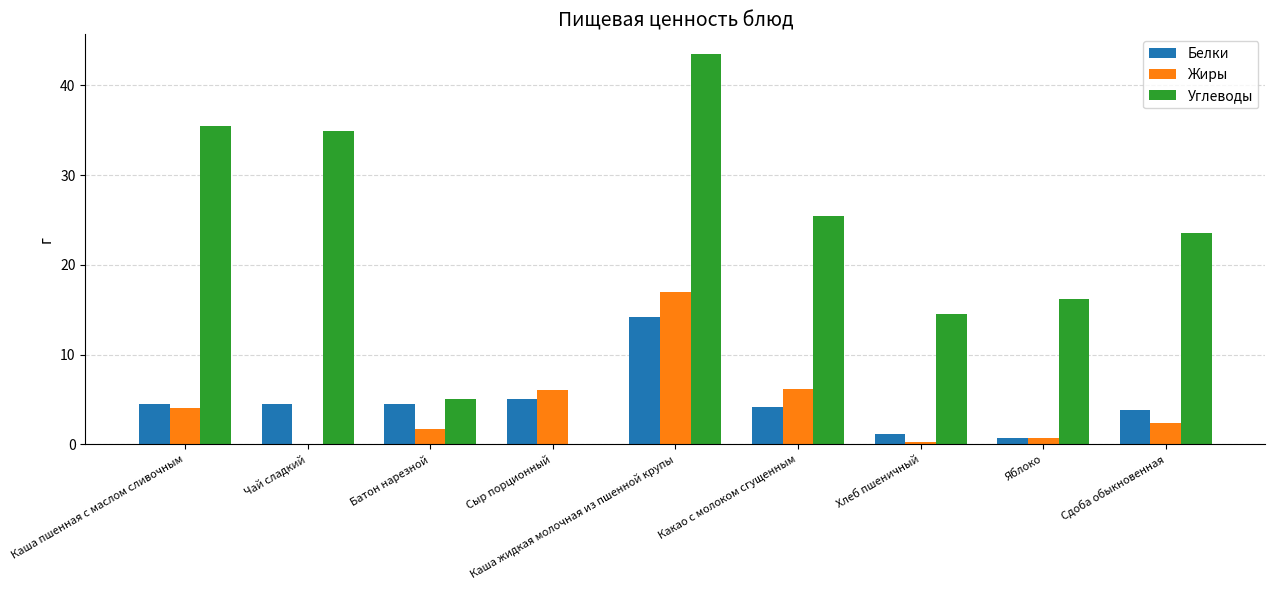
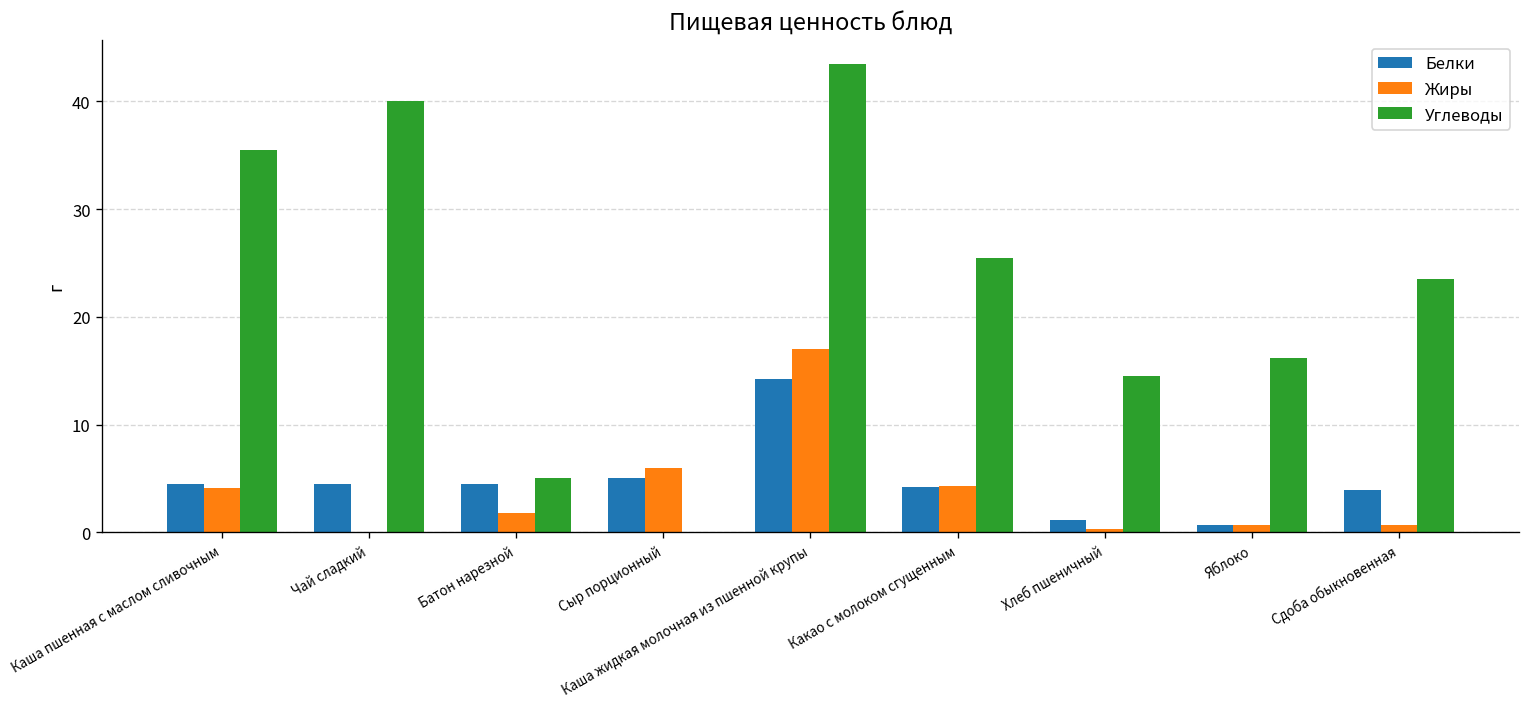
  {
    "Белки": {
      "Каша пшенная с маслом сливочным": 5,
      "Чай сладкий": 5,
      "Батон нарезной": 5,
      "Сыр порционный": 5,
      "Каша жидкая молочная из пшенной крупы": 14,
      "Какао с молоком сгущенным": 4,
      "Хлеб пшеничный": 1,
      "Яблоко": 1,
      "Сдоба обыкновенная": 4
    },
    "Жиры": {
      "Каша пшенная с маслом сливочным": 4,
      "Чай сладкий": 0,
      "Батон нарезной": 2,
      "Сыр порционный": 6,
      "Каша жидкая молочная из пшенной крупы": 17,
-     "Какао с молоком сгущенным": 6,
+     "Какао с молоком сгущенным": 4,
      "Хлеб пшеничный": 0,
      "Яблоко": 1,
-     "Сдоба обыкновенная": 2
+     "Сдоба обыкновенная": 1
    },
    "Углеводы": {
      "Каша пшенная с маслом сливочным": 35,
-     "Чай сладкий": 35,
+     "Чай сладкий": 40,
      "Батон нарезной": 5,
      "Сыр порционный": 0,
      "Каша жидкая молочная из пшенной крупы": 44,
      "Какао с молоком сгущенным": 25,
      "Хлеб пшеничный": 14,
      "Яблоко": 16,
      "Сдоба обыкновенная": 24
    }
  }
